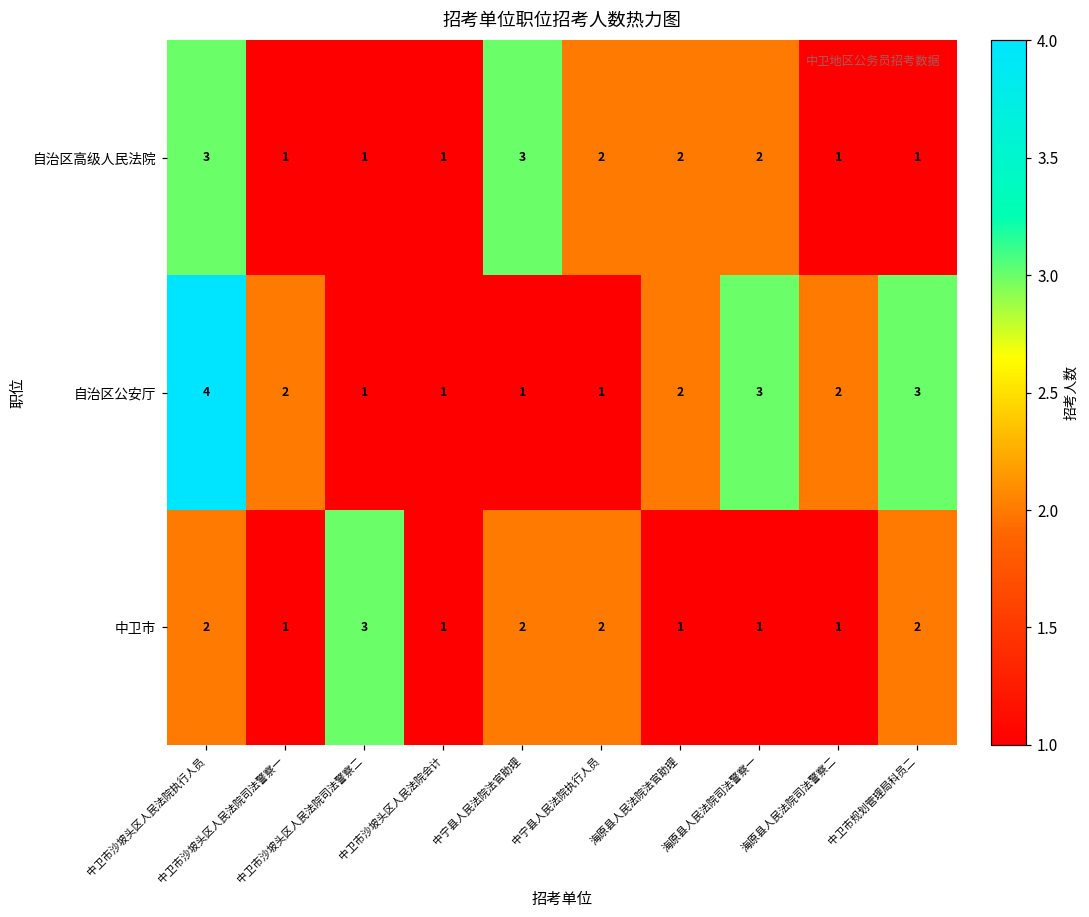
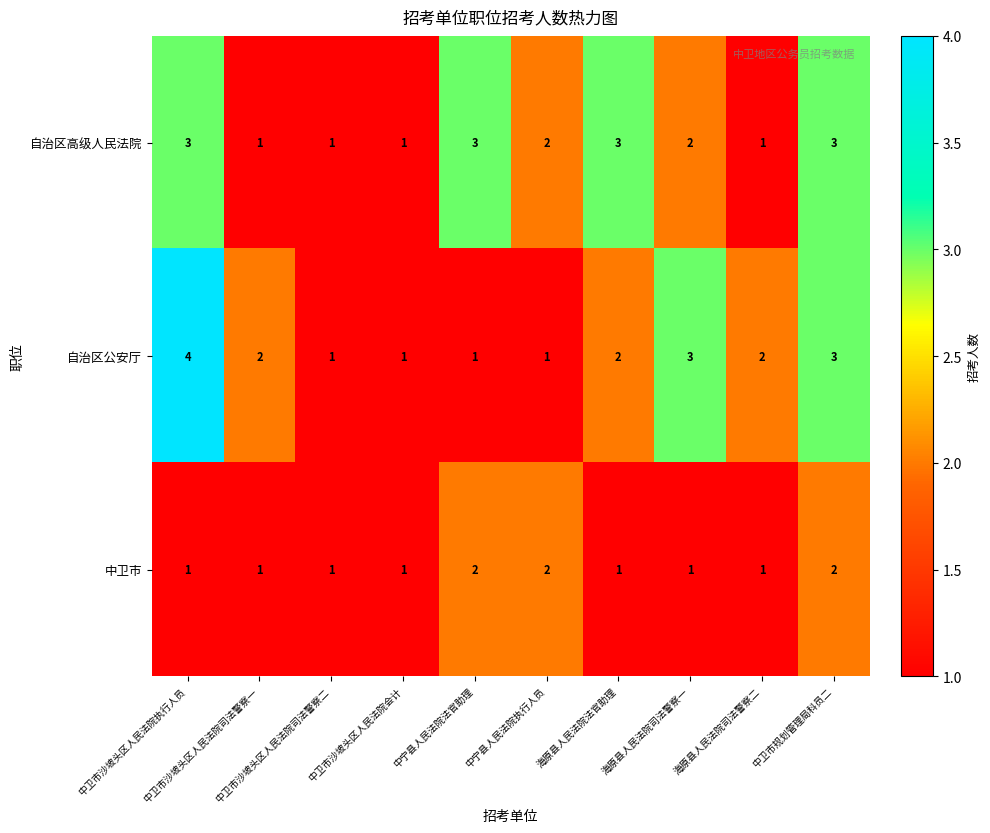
  {
    "自治区高级人民法院": {
      "中卫市沙坡头区人民法院执行人员": 3,
      "中卫市沙坡头区人民法院司法警察一": 1,
      "中卫市沙坡头区人民法院司法警察二": 1,
      "中卫市沙坡头区人民法院会计": 1,
      "中宁县人民法院法官助理": 3,
      "中宁县人民法院执行人员": 2,
-     "海原县人民法院法官助理": 2,
+     "海原县人民法院法官助理": 3,
      "海原县人民法院司法警察一": 2,
-     "中卫市规划管理局科员二": 1
+     "中卫市规划管理局科员二": 3
    },
    "自治区公安厅": {
      "中卫市沙坡头区人民法院执行人员": 4,
      "中卫市沙坡头区人民法院司法警察一": 2,
      "中卫市沙坡头区人民法院司法警察二": 1,
      "中卫市沙坡头区人民法院会计": 1,
      "中宁县人民法院法官助理": 1,
      "中宁县人民法院执行人员": 1,
      "海原县人民法院法官助理": 2,
      "海原县人民法院司法警察一": 3,
      "海原县人民法院司法警察二": 2,
      "中卫市规划管理局科员二": 3
    },
    "中卫市": {
-     "中卫市沙坡头区人民法院执行人员": 2,
+     "中卫市沙坡头区人民法院执行人员": 1,
      "中卫市沙坡头区人民法院司法警察一": 1,
-     "中卫市沙坡头区人民法院司法警察二": 3,
+     "中卫市沙坡头区人民法院司法警察二": 1,
      "中卫市沙坡头区人民法院会计": 1,
      "中宁县人民法院法官助理": 2,
      "中宁县人民法院执行人员": 2,
      "海原县人民法院法官助理": 1,
      "海原县人民法院司法警察一": 1,
      "海原县人民法院司法警察二": 1,
      "中卫市规划管理局科员二": 2
    }
  }
